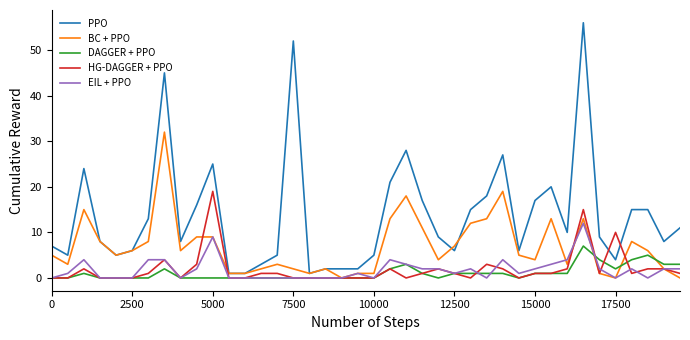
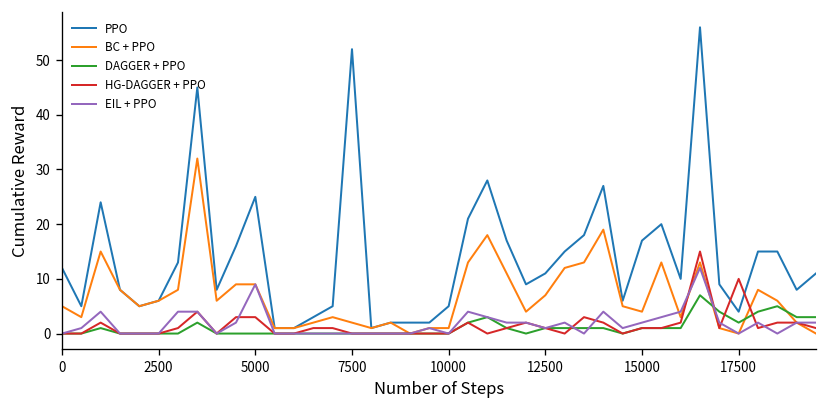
  {
    "PPO": {
-     "0": 7,
+     "0": 12,
      "5000": 25,
      "7500": 52,
      "10000": 5,
-     "12500": 6,
+     "12500": 11,
      "15000": 17,
      "17500": 4
    },
    "BC + PPO": {
      "0": 5,
      "7500": 2,
      "10000": 1,
      "12500": 7,
      "15000": 4
    },
    "DAGGER + PPO": {
      "5000": 0,
      "17500": 2
    },
    "HG-DAGGER + PPO": {
-     "5000": 19,
+     "5000": 3,
      "17500": 10
    },
    "EIL + PPO": {
      "15000": 2
    }
  }
